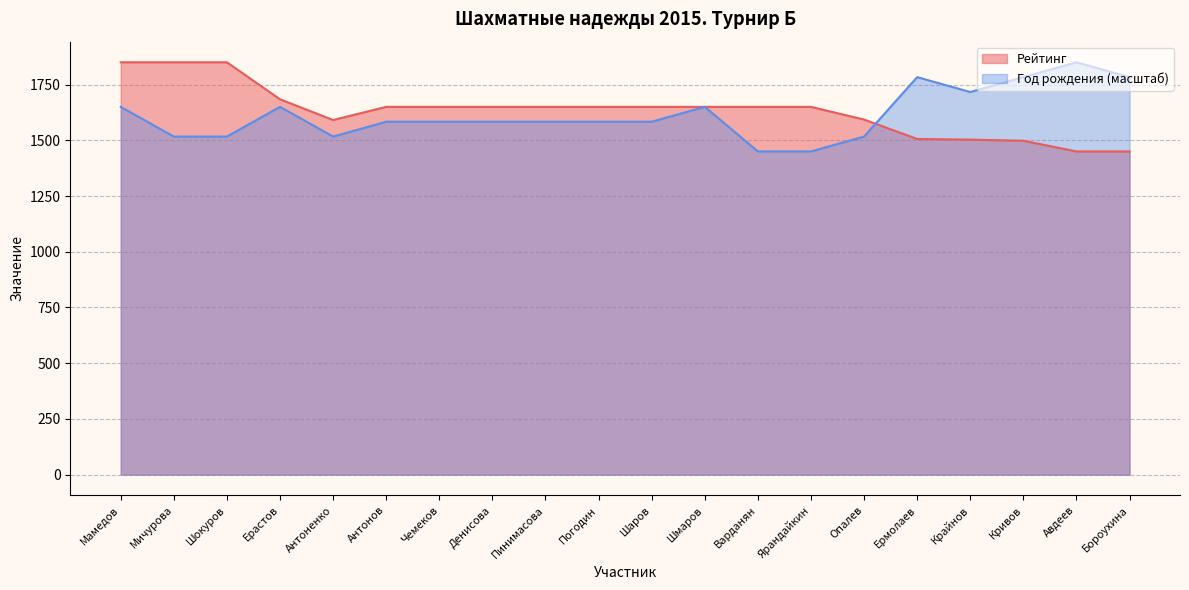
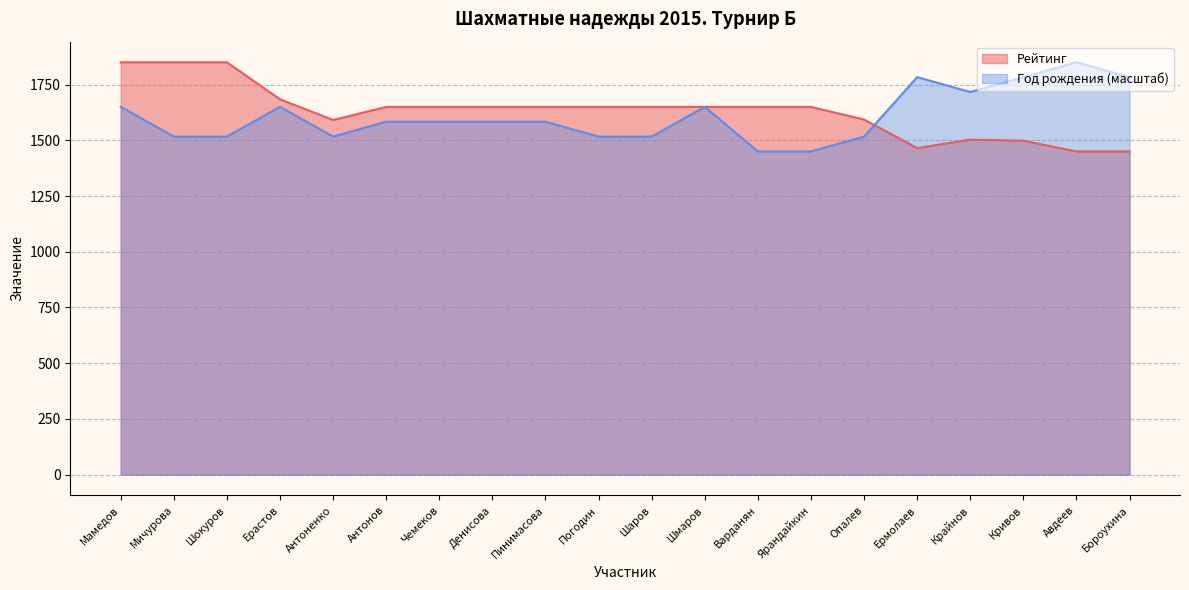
  {
    "Рейтинг": {
      "Мамедов": 1850,
      "Мичурова": 1850,
      "Шокуров": 1850,
      "Ерастов": 1680,
      "Антоненко": 1590,
      "Антонов": 1650,
      "Чемеков": 1650,
      "Денисова": 1650,
      "Пинимасова": 1650,
      "Погодин": 1650,
      "Шаров": 1650,
      "Варданян": 1650,
      "Ярандайкин": 1650,
      "Опалев": 1590,
-     "Ермолаев": 1510,
+     "Ермолаев": 1470,
      "Крайнов": 1500,
      "Кривов": 1500,
      "Авдеев": 1450,
      "Бороухина": 1450
    },
    "Год рождения (масштаб)": {
      "Мамедов": 1650,
      "Мичурова": 1520,
      "Шокуров": 1520,
      "Ерастов": 1650,
      "Антоненко": 1520,
      "Антонов": 1580,
      "Чемеков": 1580,
      "Денисова": 1580,
      "Пинимасова": 1580,
-     "Погодин": 1580,
-     "Шаров": 1580,
+     "Погодин": 1520,
+     "Шаров": 1520,
      "Варданян": 1450,
      "Ярандайкин": 1450,
      "Опалев": 1520,
      "Ермолаев": 1780,
      "Крайнов": 1720
    }
  }
